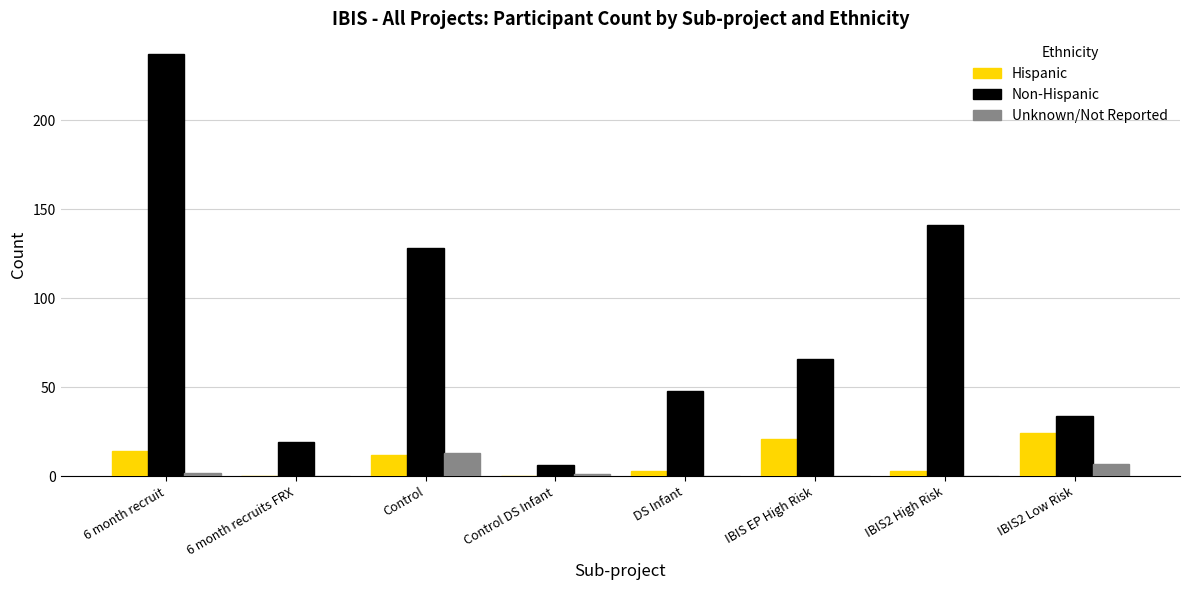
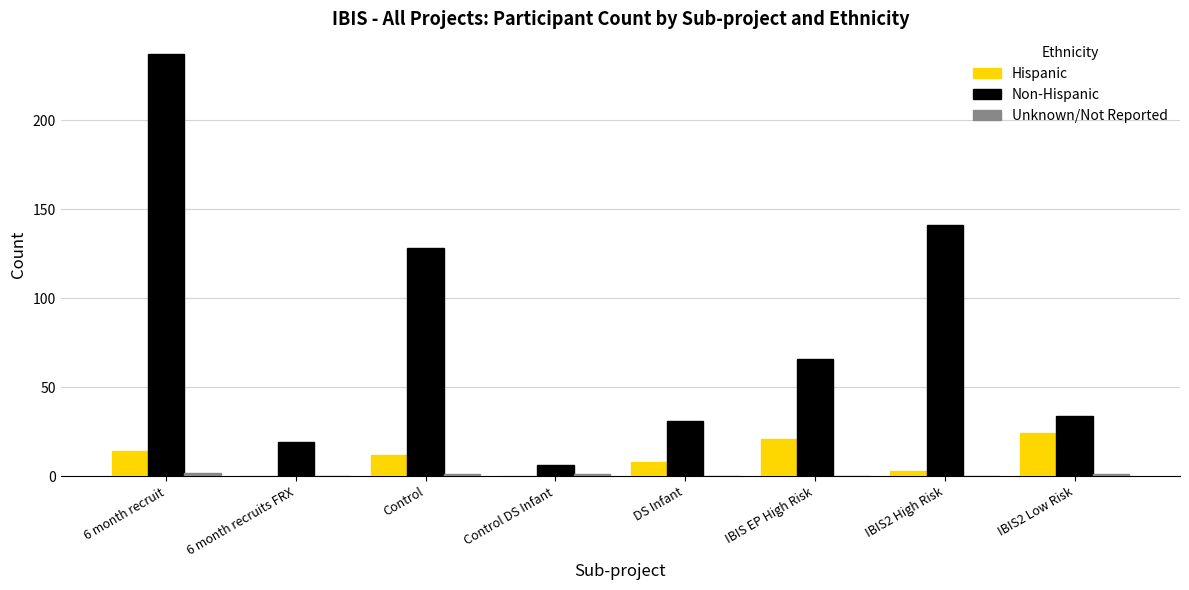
  {
    "Hispanic": {
      "6 month recruit": 14,
      "6 month recruits FRX": 0,
      "Control": 12,
      "Control DS Infant": 0,
-     "DS Infant": 3,
+     "DS Infant": 8,
      "IBIS EP High Risk": 21,
      "IBIS2 High Risk": 3,
      "IBIS2 Low Risk": 24
    },
    "Non-Hispanic": {
      "6 month recruit": 237,
      "6 month recruits FRX": 19,
      "Control": 128,
      "Control DS Infant": 6,
-     "DS Infant": 48,
+     "DS Infant": 31,
      "IBIS EP High Risk": 66,
      "IBIS2 High Risk": 141,
      "IBIS2 Low Risk": 34
    },
    "Unknown/Not Reported": {
      "6 month recruit": 2,
      "6 month recruits FRX": 0,
-     "Control": 13,
+     "Control": 1,
      "DS Infant": 0,
      "IBIS EP High Risk": 0,
      "IBIS2 High Risk": 0,
-     "IBIS2 Low Risk": 7
+     "IBIS2 Low Risk": 1
    }
  }
